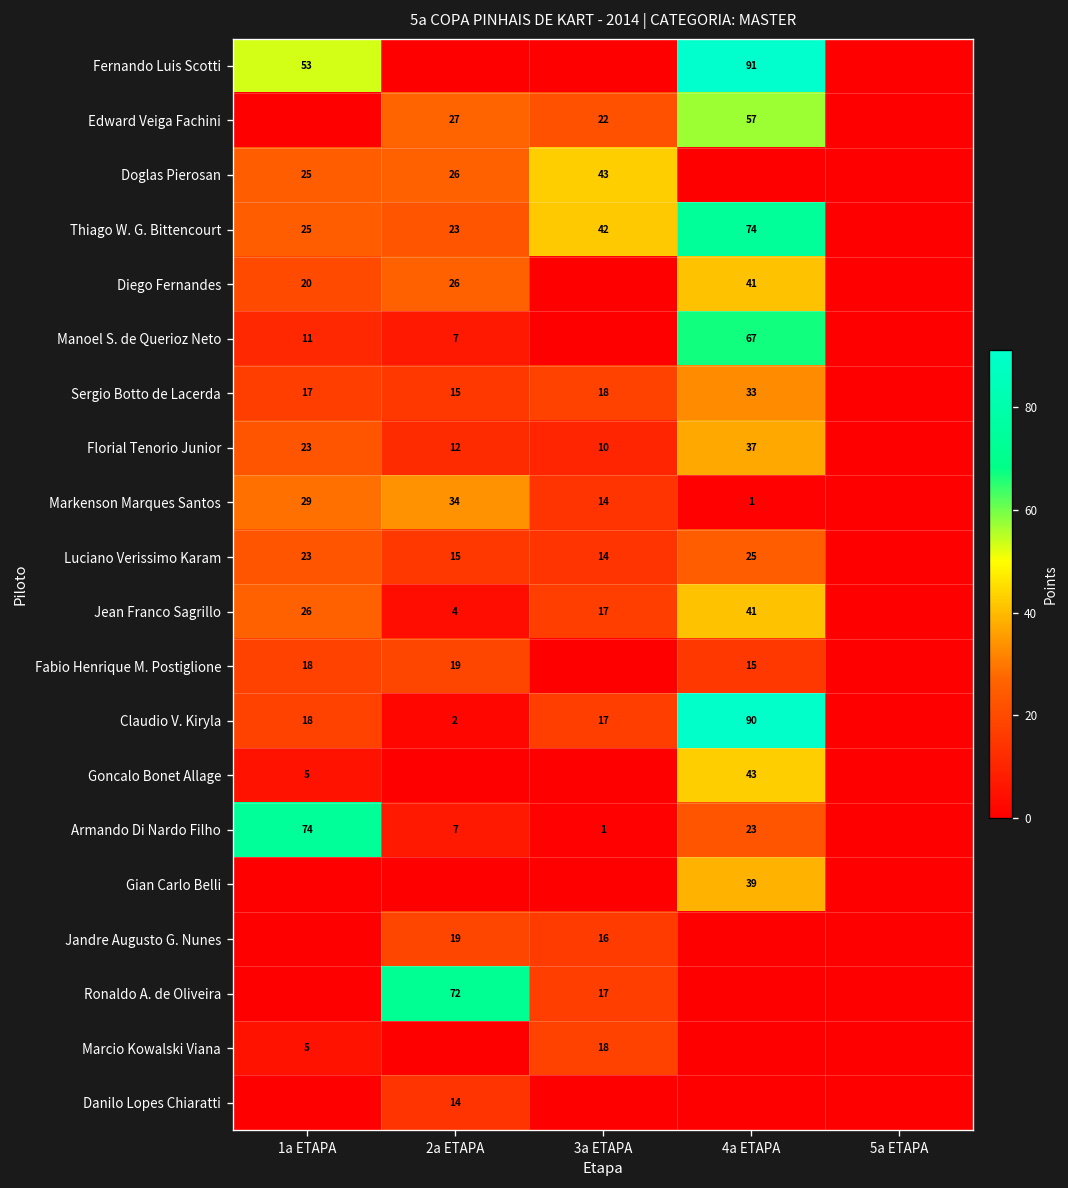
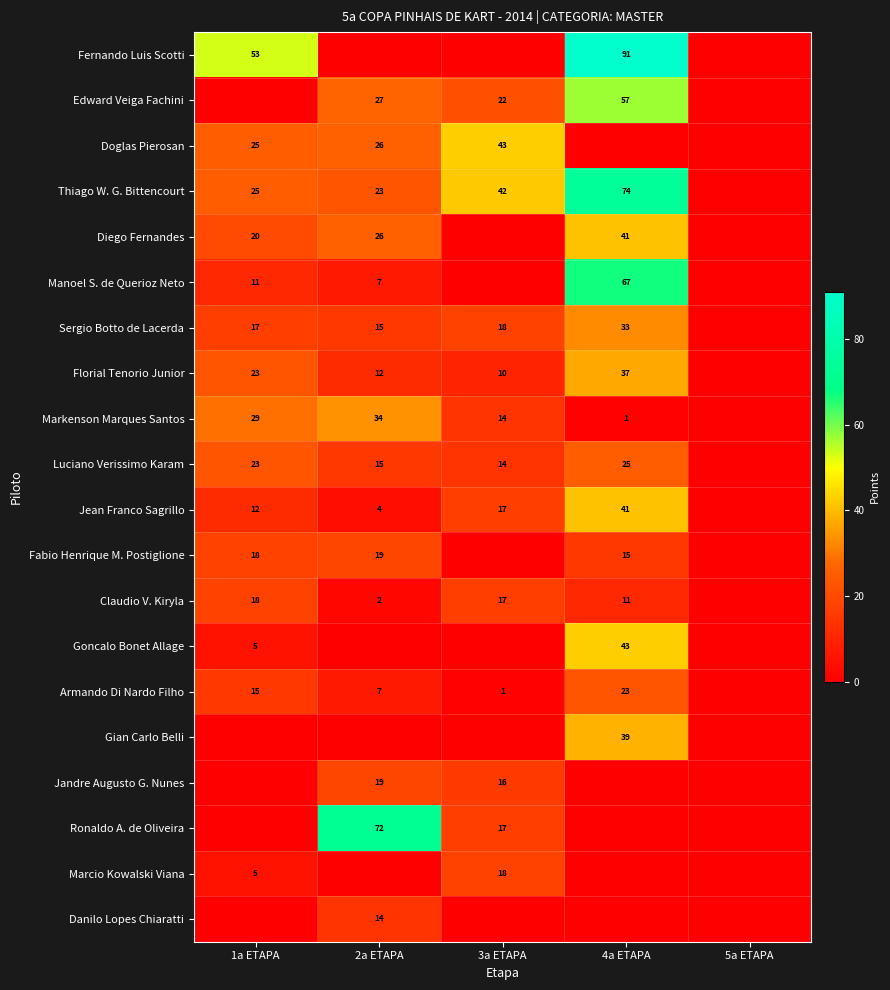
  {
    "Fernando Luis Scotti": {
      "1a ETAPA": 53,
      "4a ETAPA": 91
    },
    "Edward Veiga Fachini": {
      "2a ETAPA": 27,
      "3a ETAPA": 22,
      "4a ETAPA": 57
    },
    "Doglas Pierosan": {
      "1a ETAPA": 25,
      "2a ETAPA": 26,
      "3a ETAPA": 43
    },
    "Thiago W. G. Bittencourt": {
      "1a ETAPA": 25,
      "2a ETAPA": 23,
      "3a ETAPA": 42,
      "4a ETAPA": 74
    },
    "Diego Fernandes": {
      "1a ETAPA": 20,
      "2a ETAPA": 26,
      "4a ETAPA": 41
    },
    "Manoel S. de Querioz Neto": {
      "1a ETAPA": 11,
      "2a ETAPA": 7,
      "4a ETAPA": 67
    },
    "Sergio Botto de Lacerda": {
      "1a ETAPA": 17,
      "2a ETAPA": 15,
      "3a ETAPA": 18,
      "4a ETAPA": 33
    },
    "Florial Tenorio Junior": {
      "1a ETAPA": 23,
      "2a ETAPA": 12,
      "3a ETAPA": 10,
      "4a ETAPA": 37
    },
    "Markenson Marques Santos": {
      "1a ETAPA": 29,
      "2a ETAPA": 34,
      "3a ETAPA": 14,
      "4a ETAPA": 1
    },
    "Luciano Verissimo Karam": {
      "1a ETAPA": 23,
      "2a ETAPA": 15,
      "3a ETAPA": 14,
      "4a ETAPA": 25
    },
    "Jean Franco Sagrillo": {
-     "1a ETAPA": 26,
+     "1a ETAPA": 12,
      "2a ETAPA": 4,
      "3a ETAPA": 17,
      "4a ETAPA": 41
    },
    "Fabio Henrique M. Postiglione": {
      "1a ETAPA": 18,
      "2a ETAPA": 19,
      "4a ETAPA": 15
    },
    "Claudio V. Kiryla": {
      "1a ETAPA": 18,
      "2a ETAPA": 2,
      "3a ETAPA": 17,
-     "4a ETAPA": 90
+     "4a ETAPA": 11
    },
    "Goncalo Bonet Allage": {
      "1a ETAPA": 5,
      "4a ETAPA": 43
    },
    "Armando Di Nardo Filho": {
-     "1a ETAPA": 74,
+     "1a ETAPA": 15,
      "2a ETAPA": 7,
      "3a ETAPA": 1,
      "4a ETAPA": 23
    },
    "Gian Carlo Belli": {
      "4a ETAPA": 39
    },
    "Jandre Augusto G. Nunes": {
      "2a ETAPA": 19,
      "3a ETAPA": 16
    },
    "Ronaldo A. de Oliveira": {
      "2a ETAPA": 72,
      "3a ETAPA": 17
    },
    "Marcio Kowalski Viana": {
      "1a ETAPA": 5,
      "3a ETAPA": 18
    },
    "Danilo Lopes Chiaratti": {
      "2a ETAPA": 14
    }
  }
